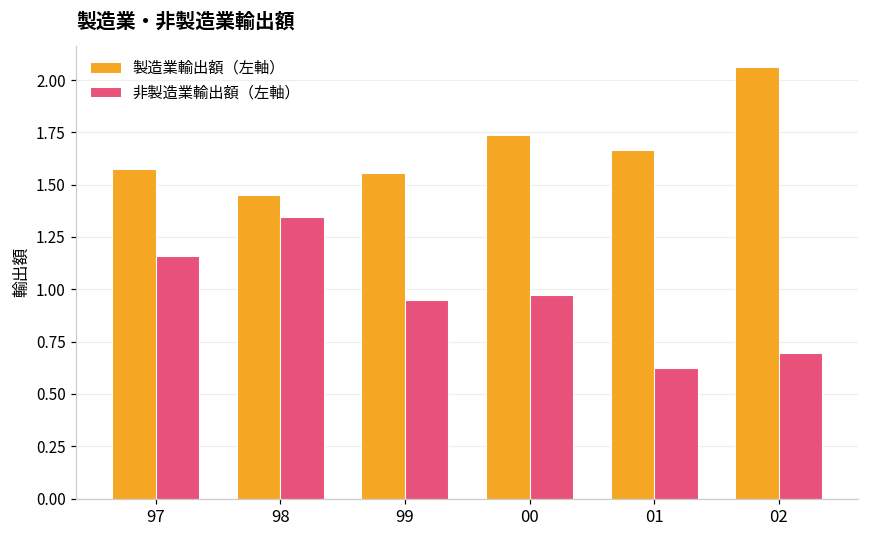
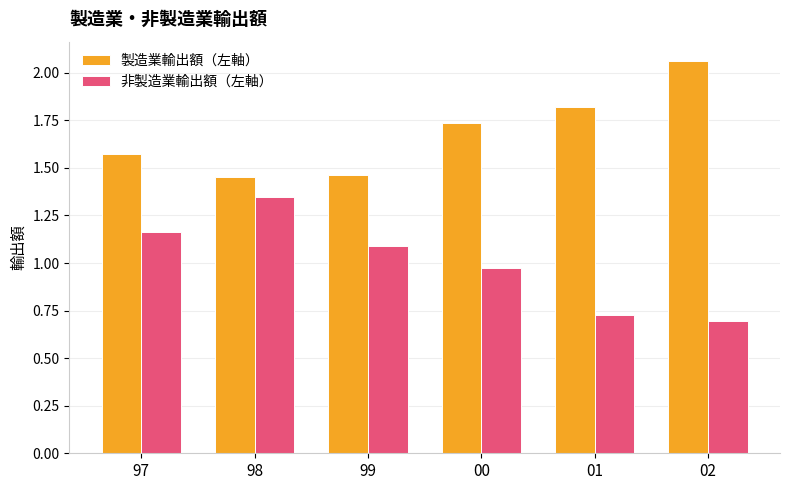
  {
    "製造業輸出額（左軸）": {
      "97": 1.58,
      "98": 1.45,
-     "99": 1.55,
+     "99": 1.47,
      "00": 1.74,
-     "01": 1.67,
+     "01": 1.82,
      "02": 2.06
    },
    "非製造業輸出額（左軸）": {
      "97": 1.16,
      "98": 1.35,
-     "99": 0.95,
+     "99": 1.09,
      "00": 0.97,
-     "01": 0.62,
+     "01": 0.73,
      "02": 0.70
    }
  }
